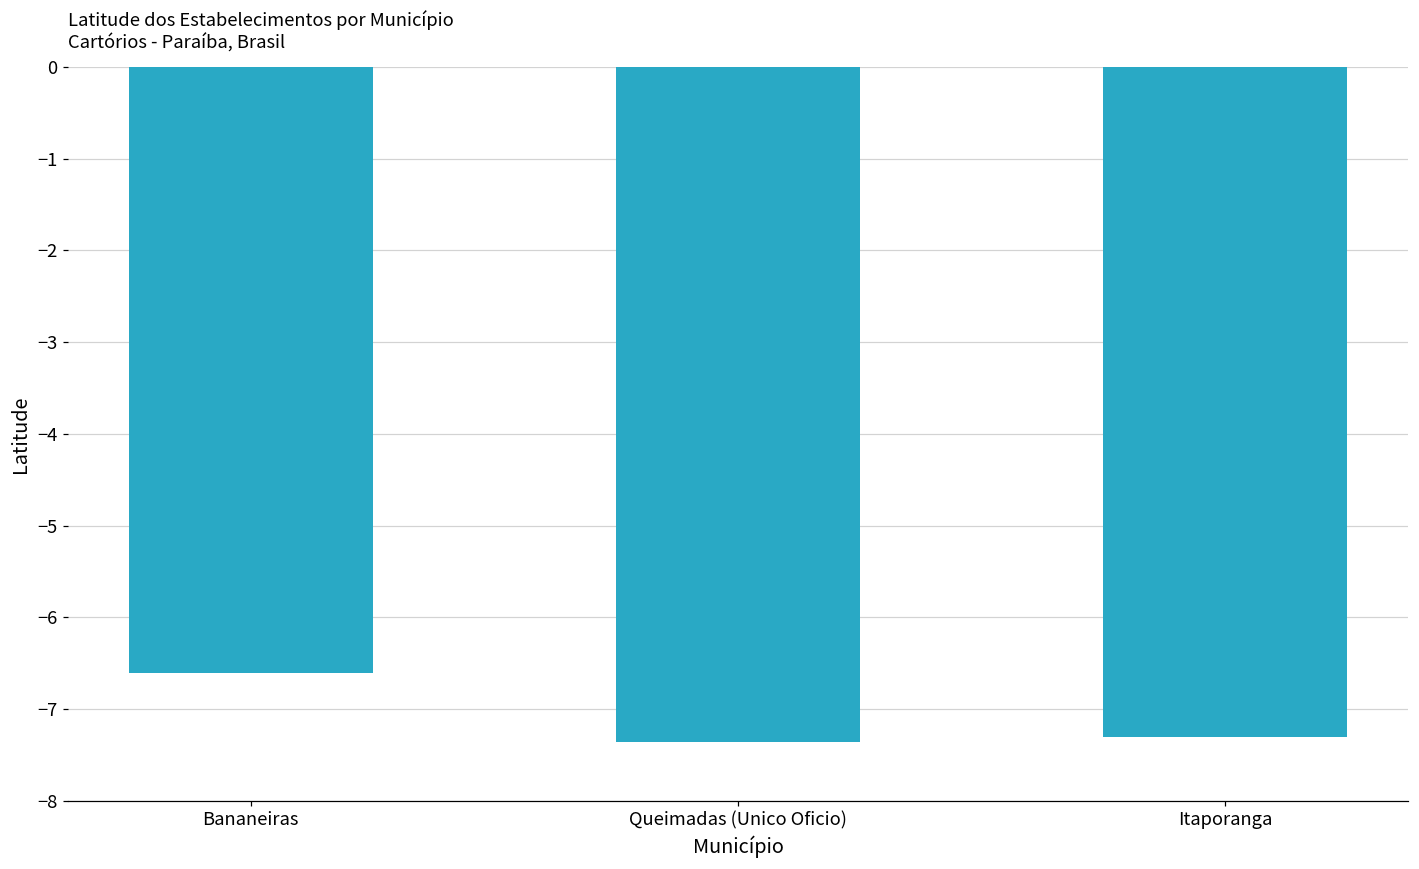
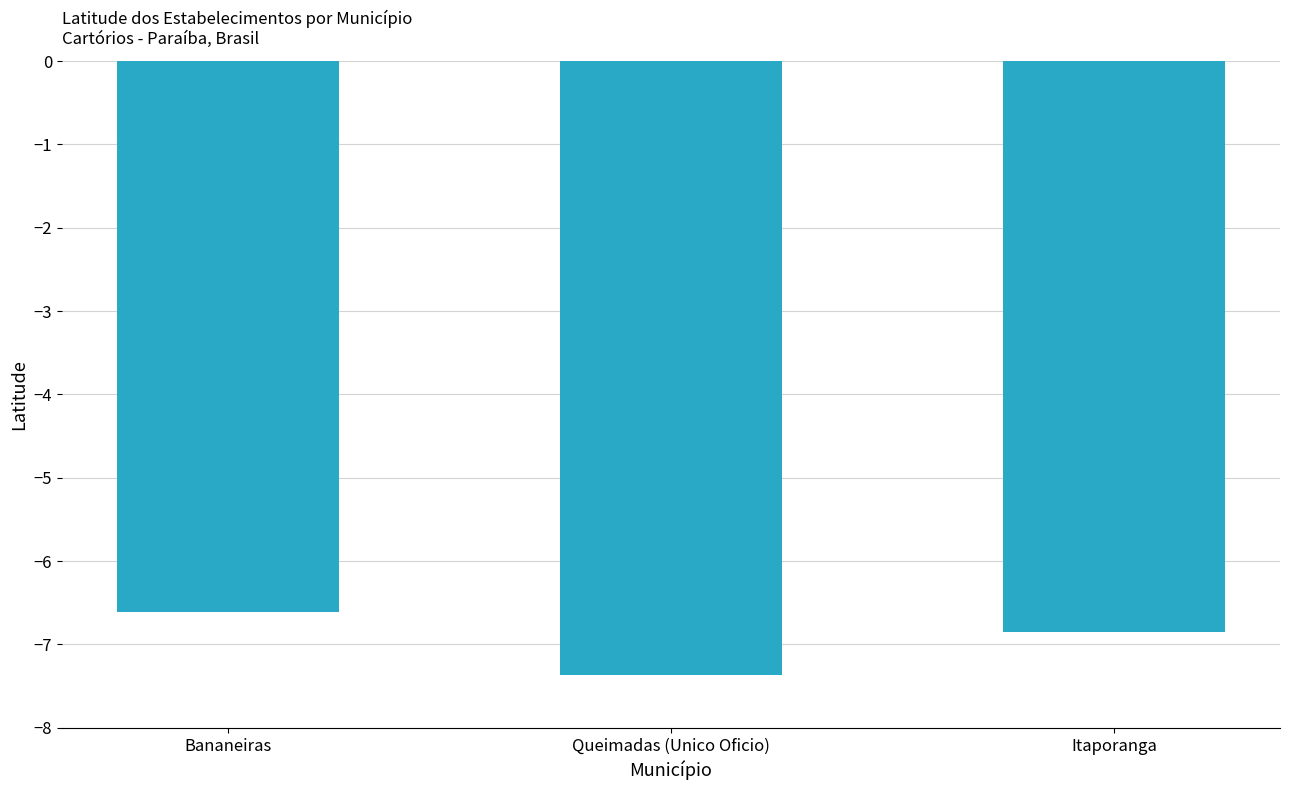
  {
    "Bananeiras": -6.6,
    "Queimadas (Unico Oficio)": -7.4,
-   "Itaporanga": -7.3
+   "Itaporanga": -6.9
  }
